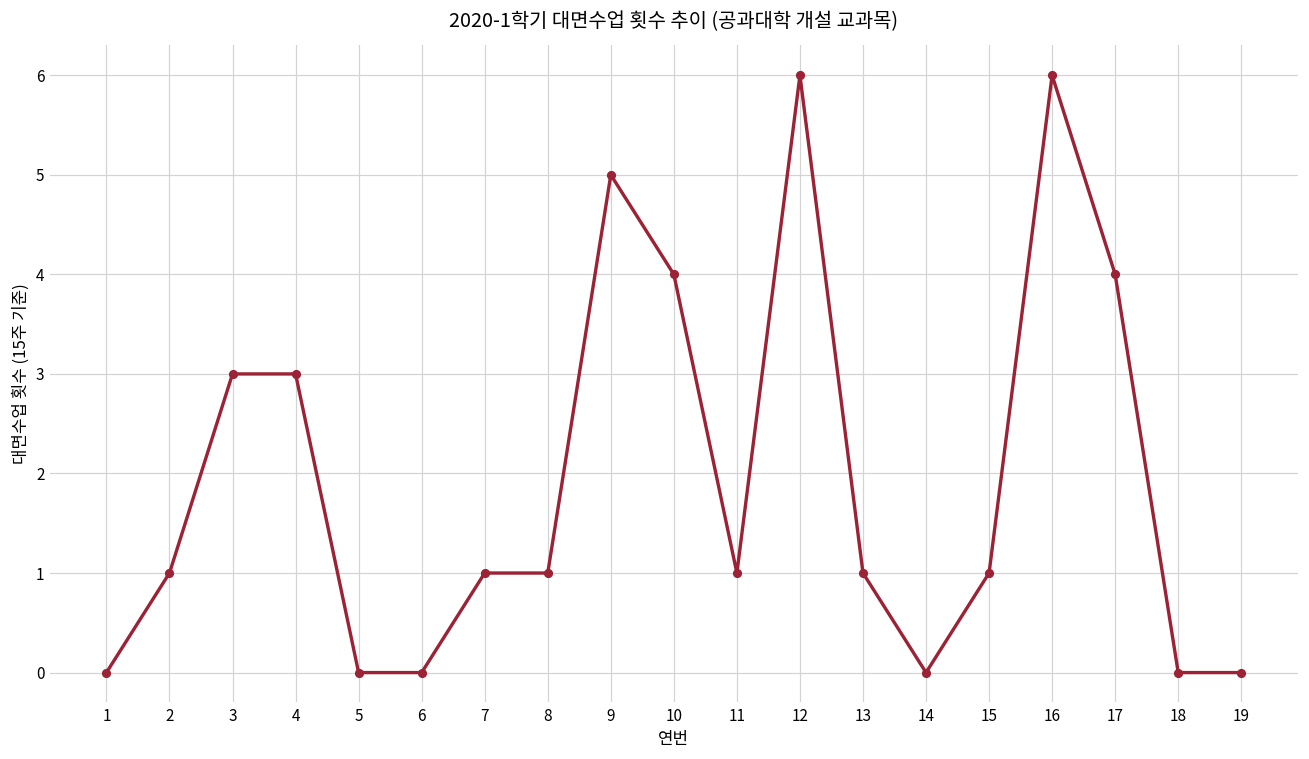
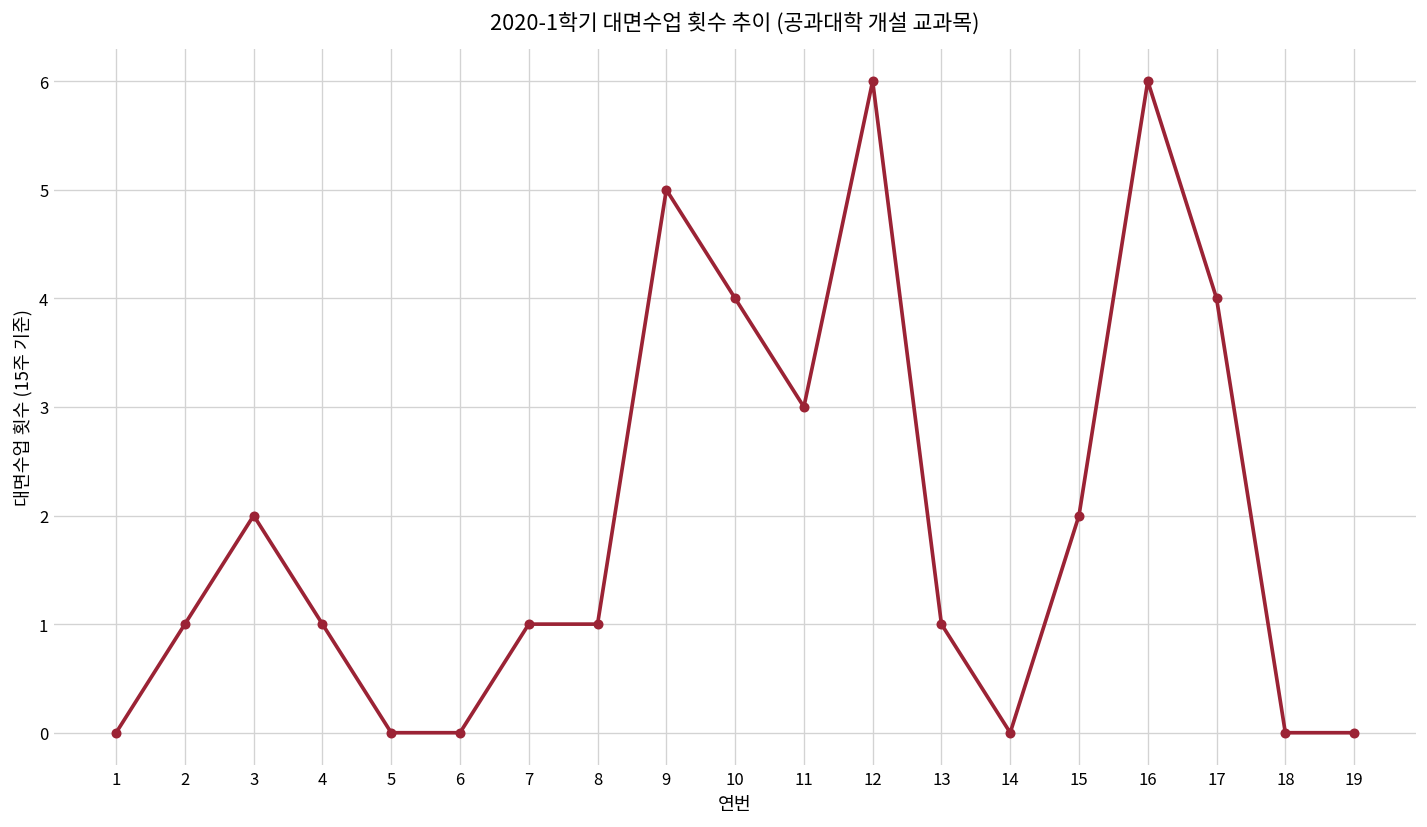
  {
    "1": 0,
    "2": 1,
-   "3": 3,
-   "4": 3,
+   "3": 2,
+   "4": 1,
    "5": 0,
    "6": 0,
    "7": 1,
    "8": 1,
    "9": 5,
    "10": 4,
-   "11": 1,
+   "11": 3,
    "12": 6,
    "13": 1,
    "14": 0,
-   "15": 1,
+   "15": 2,
    "16": 6,
    "17": 4,
    "18": 0,
    "19": 0
  }
